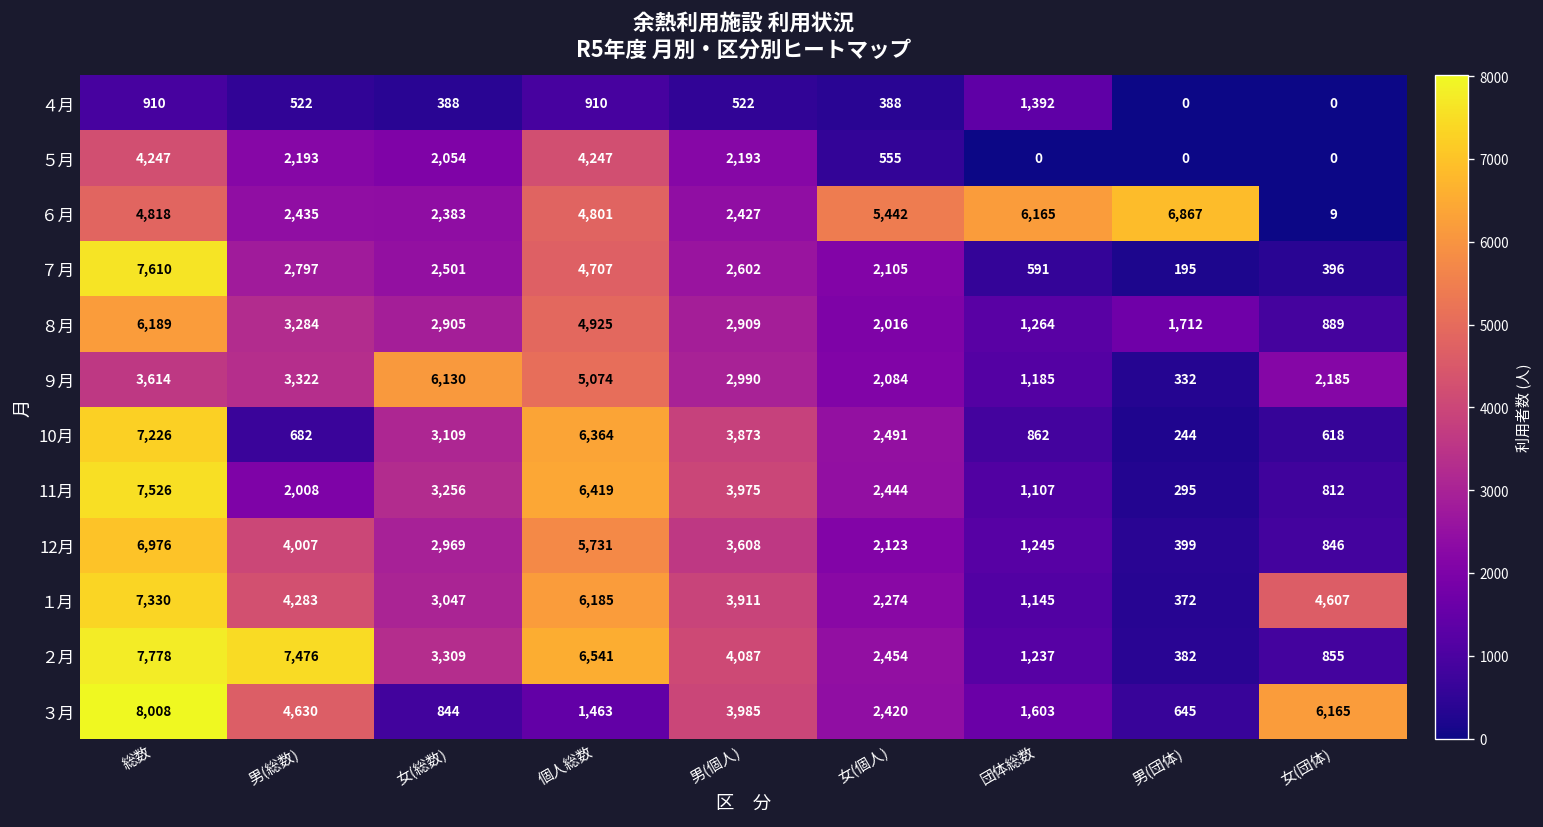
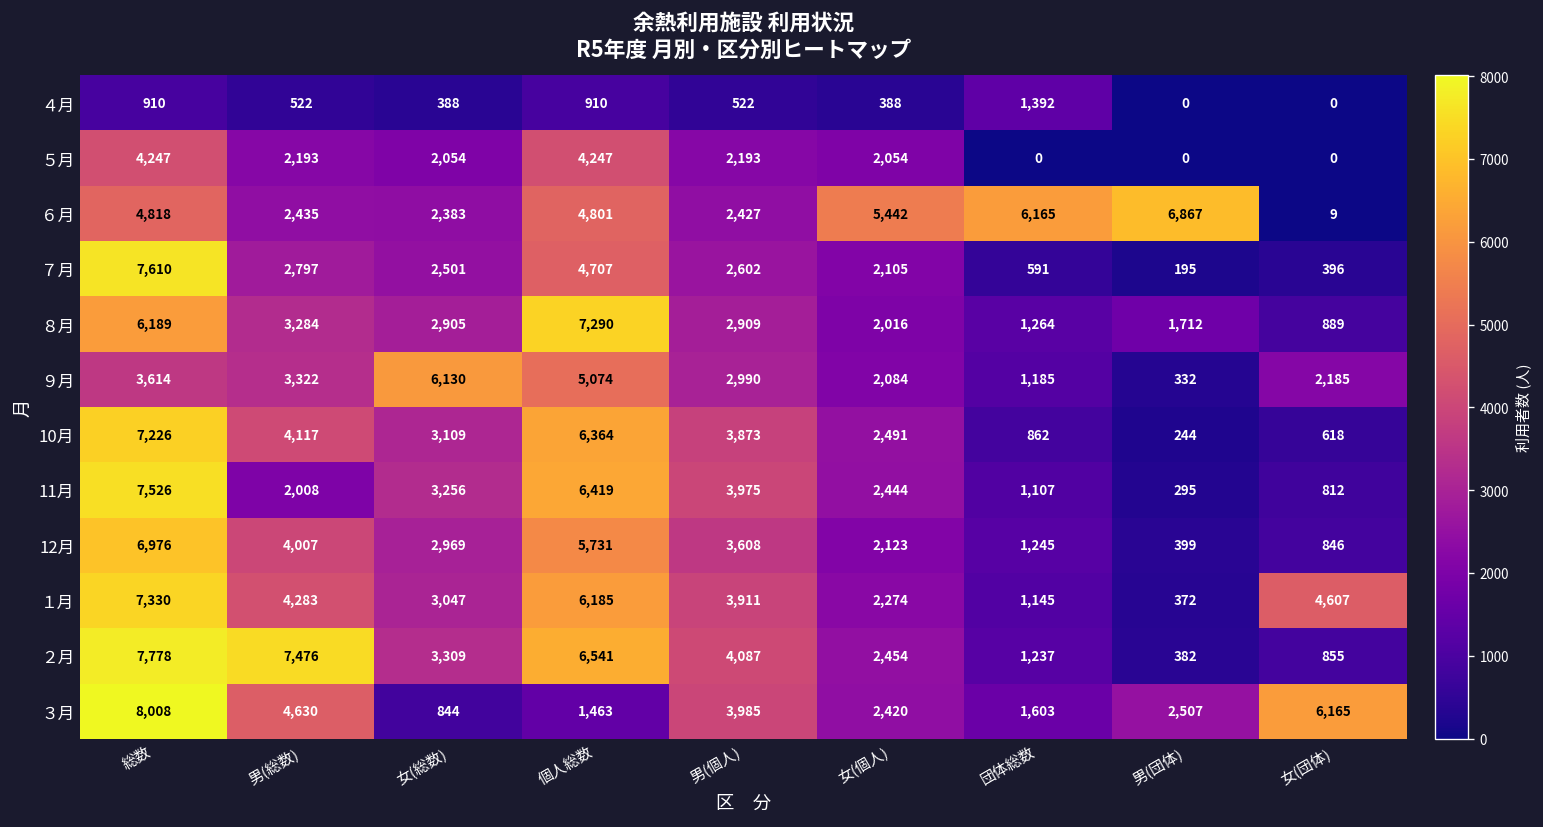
  {
    "４月": {
      "総数": "910",
      "男(総数)": "522",
      "女(総数)": "388",
      "個人総数": "910",
      "男(個人)": "522",
      "女(個人)": "388",
      "団体総数": "1,392",
      "男(団体)": "0",
      "女(団体)": "0"
    },
    "５月": {
      "総数": "4,247",
      "男(総数)": "2,193",
      "女(総数)": "2,054",
      "個人総数": "4,247",
      "男(個人)": "2,193",
-     "女(個人)": "555",
+     "女(個人)": "2,054",
      "団体総数": "0",
      "男(団体)": "0",
      "女(団体)": "0"
    },
    "６月": {
      "総数": "4,818",
      "男(総数)": "2,435",
      "女(総数)": "2,383",
      "個人総数": "4,801",
      "男(個人)": "2,427",
      "女(個人)": "5,442",
      "団体総数": "6,165",
      "男(団体)": "6,867",
      "女(団体)": "9"
    },
    "７月": {
      "総数": "7,610",
      "男(総数)": "2,797",
      "女(総数)": "2,501",
      "個人総数": "4,707",
      "男(個人)": "2,602",
      "女(個人)": "2,105",
      "団体総数": "591",
      "男(団体)": "195",
      "女(団体)": "396"
    },
    "８月": {
      "総数": "6,189",
      "男(総数)": "3,284",
      "女(総数)": "2,905",
-     "個人総数": "4,925",
+     "個人総数": "7,290",
      "男(個人)": "2,909",
      "女(個人)": "2,016",
      "団体総数": "1,264",
      "男(団体)": "1,712",
      "女(団体)": "889"
    },
    "９月": {
      "総数": "3,614",
      "男(総数)": "3,322",
      "女(総数)": "6,130",
      "個人総数": "5,074",
      "男(個人)": "2,990",
      "女(個人)": "2,084",
      "団体総数": "1,185",
      "男(団体)": "332",
      "女(団体)": "2,185"
    },
    "10月": {
      "総数": "7,226",
-     "男(総数)": "682",
+     "男(総数)": "4,117",
      "女(総数)": "3,109",
      "個人総数": "6,364",
      "男(個人)": "3,873",
      "女(個人)": "2,491",
      "団体総数": "862",
      "男(団体)": "244",
      "女(団体)": "618"
    },
    "11月": {
      "総数": "7,526",
      "男(総数)": "2,008",
      "女(総数)": "3,256",
      "個人総数": "6,419",
      "男(個人)": "3,975",
      "女(個人)": "2,444",
      "団体総数": "1,107",
      "男(団体)": "295",
      "女(団体)": "812"
    },
    "12月": {
      "総数": "6,976",
      "男(総数)": "4,007",
      "女(総数)": "2,969",
      "個人総数": "5,731",
      "男(個人)": "3,608",
      "女(個人)": "2,123",
      "団体総数": "1,245",
      "男(団体)": "399",
      "女(団体)": "846"
    },
    "１月": {
      "総数": "7,330",
      "男(総数)": "4,283",
      "女(総数)": "3,047",
      "個人総数": "6,185",
      "男(個人)": "3,911",
      "女(個人)": "2,274",
      "団体総数": "1,145",
      "男(団体)": "372",
      "女(団体)": "4,607"
    },
    "２月": {
      "総数": "7,778",
      "男(総数)": "7,476",
      "女(総数)": "3,309",
      "個人総数": "6,541",
      "男(個人)": "4,087",
      "女(個人)": "2,454",
      "団体総数": "1,237",
      "男(団体)": "382",
      "女(団体)": "855"
    },
    "３月": {
      "総数": "8,008",
      "男(総数)": "4,630",
      "女(総数)": "844",
      "個人総数": "1,463",
      "男(個人)": "3,985",
      "女(個人)": "2,420",
      "団体総数": "1,603",
-     "男(団体)": "645",
+     "男(団体)": "2,507",
      "女(団体)": "6,165"
    }
  }
